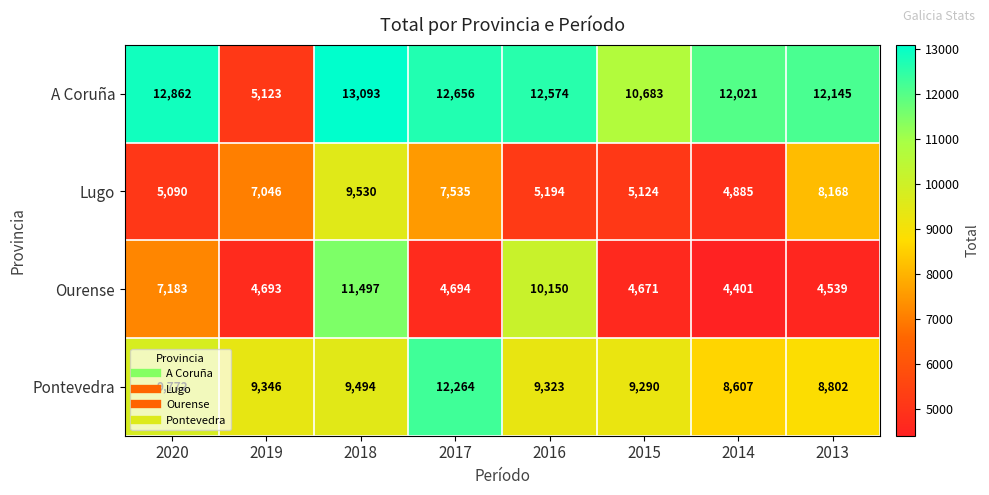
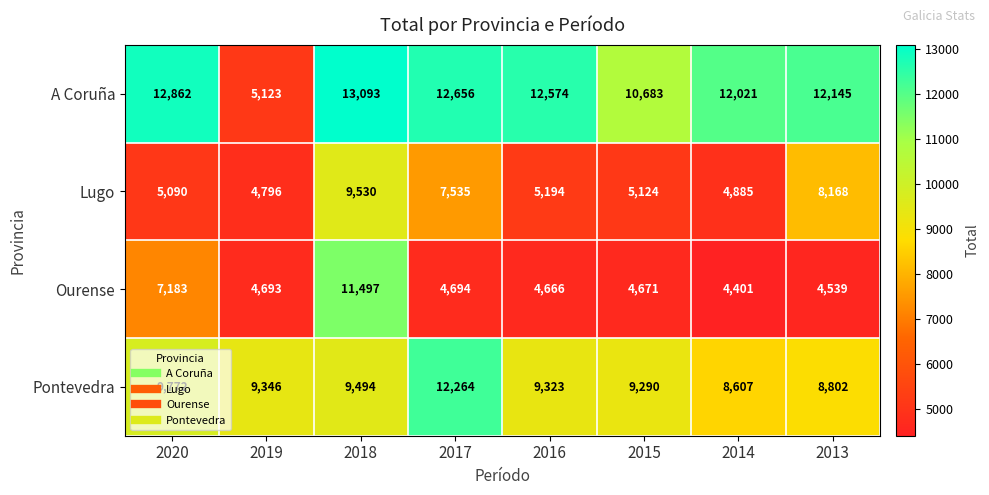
  {
    "A Coruña": {
      "2020": "12,862",
      "2019": "5,123",
      "2018": "13,093",
      "2017": "12,656",
      "2016": "12,574",
      "2015": "10,683",
      "2014": "12,021",
      "2013": "12,145"
    },
    "Lugo": {
      "2020": "5,090",
-     "2019": "7,046",
+     "2019": "4,796",
      "2018": "9,530",
      "2017": "7,535",
      "2016": "5,194",
      "2015": "5,124",
      "2014": "4,885",
      "2013": "8,168"
    },
    "Ourense": {
      "2020": "7,183",
      "2019": "4,693",
      "2018": "11,497",
      "2017": "4,694",
-     "2016": "10,150",
+     "2016": "4,666",
      "2015": "4,671",
      "2014": "4,401",
      "2013": "4,539"
    },
    "Pontevedra": {
      "2019": "9,346",
      "2018": "9,494",
      "2017": "12,264",
      "2016": "9,323",
      "2015": "9,290",
      "2014": "8,607",
      "2013": "8,802"
    }
  }
